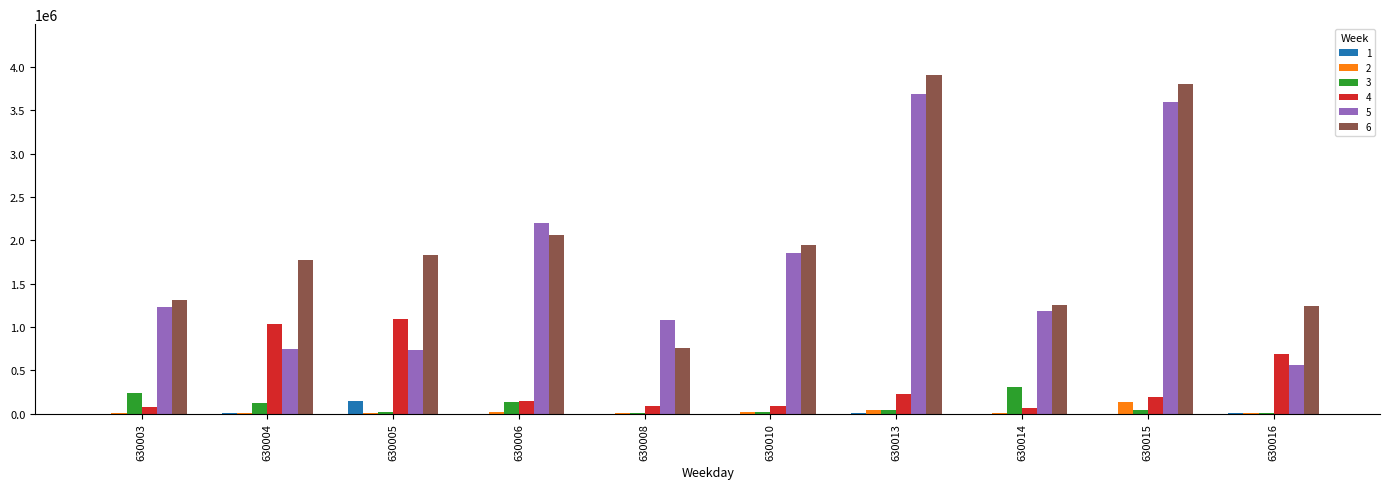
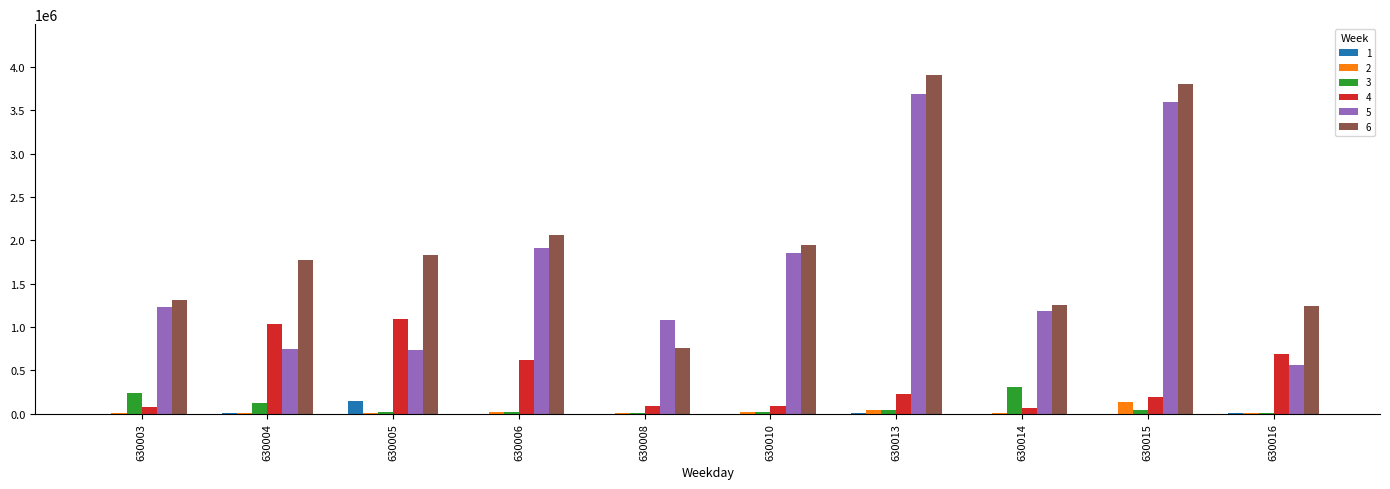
  {
    "1": {
      "630005": 100000
    },
    "2": {
      "630013": 0,
      "630015": 100000
    },
    "3": {
      "630003": 200000,
      "630004": 100000,
-     "630006": 100000,
+     "630006": 0,
      "630013": 0,
      "630014": 300000,
      "630015": 0
    },
    "4": {
      "630003": 100000,
      "630004": 1000000,
      "630005": 1100000,
-     "630006": 100000,
+     "630006": 600000,
      "630008": 100000,
      "630010": 100000,
      "630013": 200000,
      "630014": 100000,
      "630015": 200000,
      "630016": 700000
    },
    "5": {
      "630003": 1200000,
      "630004": 700000,
      "630005": 700000,
-     "630006": 2200000,
+     "630006": 1900000,
      "630008": 1100000,
      "630010": 1900000,
      "630013": 3700000,
      "630014": 1200000,
      "630015": 3600000,
      "630016": 600000
    },
    "6": {
      "630003": 1300000,
      "630004": 1800000,
      "630005": 1800000,
      "630006": 2100000,
      "630008": 800000,
      "630010": 1900000,
      "630013": 3900000,
      "630014": 1200000,
      "630015": 3800000,
      "630016": 1200000
    }
  }
